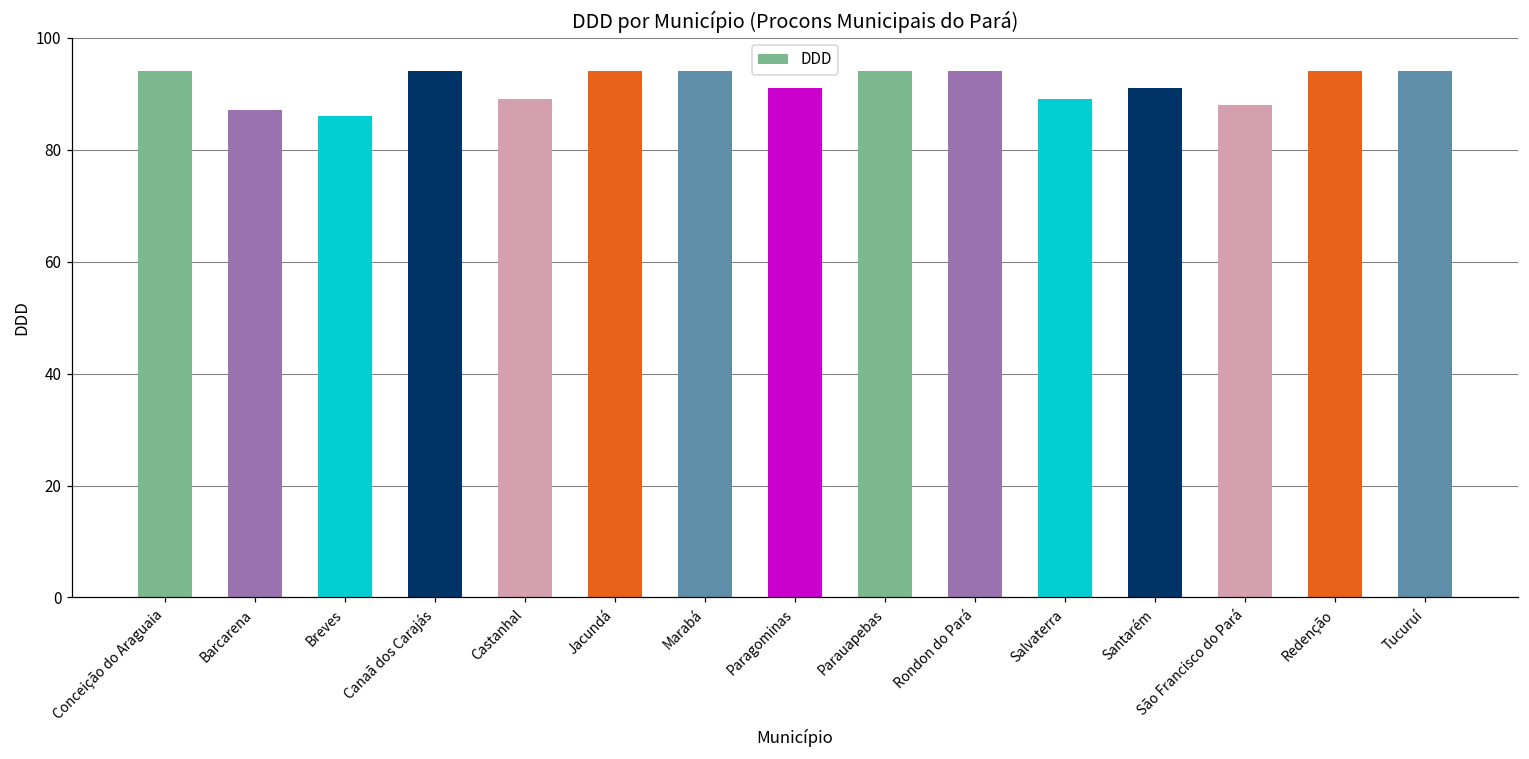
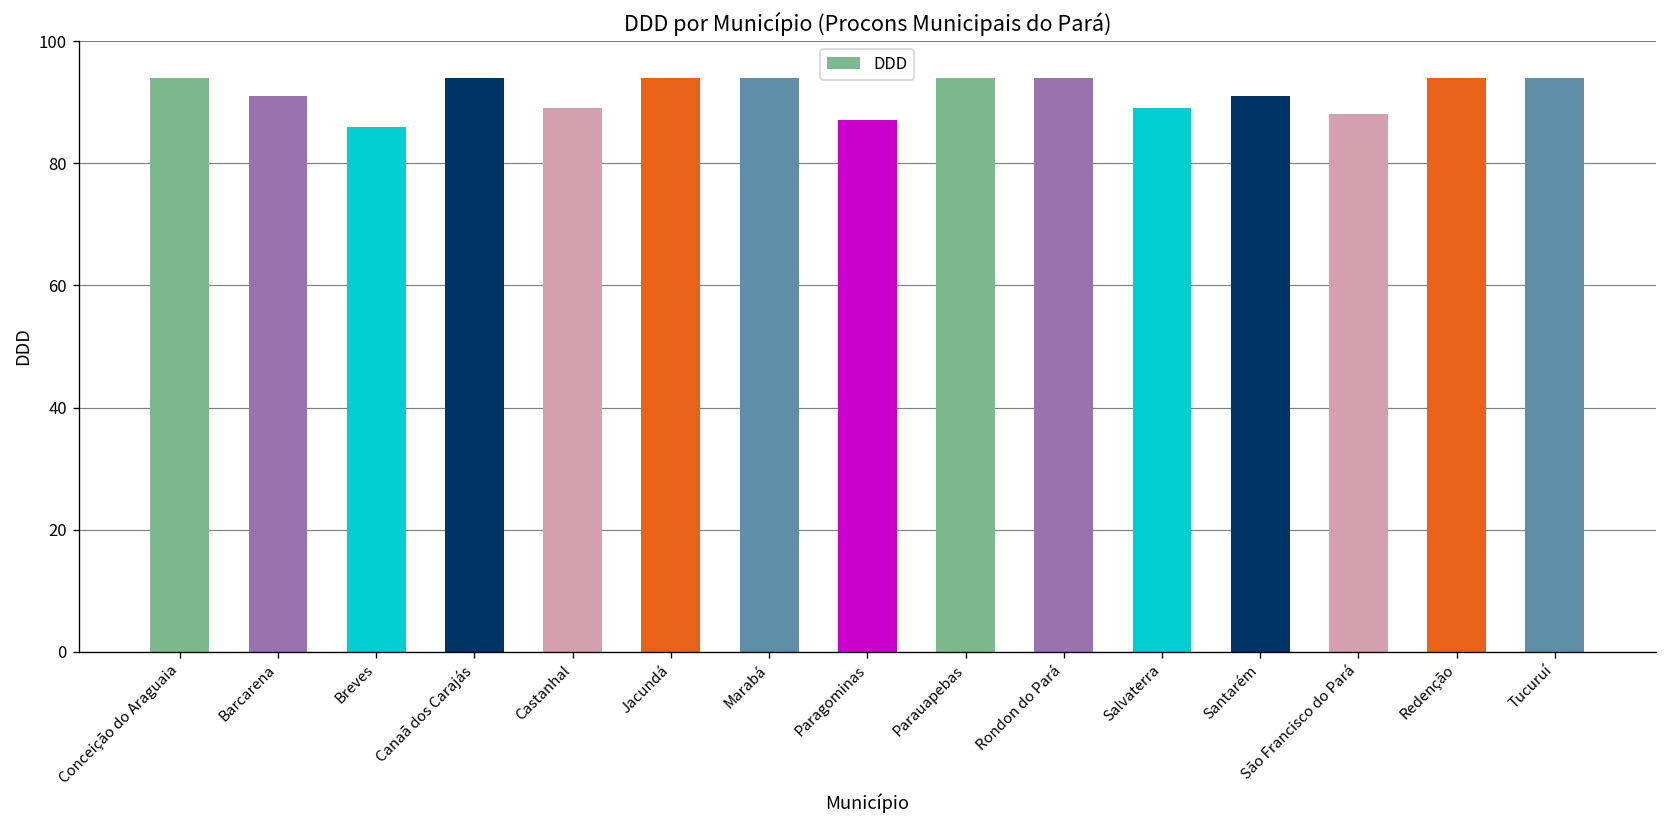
  {
    "Conceição do Araguaia": 94,
-   "Barcarena": 87,
+   "Barcarena": 91,
    "Breves": 86,
    "Canaã dos Carajás": 94,
    "Castanhal": 89,
    "Jacundá": 94,
    "Marabá": 94,
-   "Paragominas": 91,
+   "Paragominas": 87,
    "Parauapebas": 94,
    "Rondon do Pará": 94,
    "Salvaterra": 89,
    "Santarém": 91,
    "São Francisco do Pará": 88,
    "Redenção": 94,
    "Tucuruí": 94
  }
